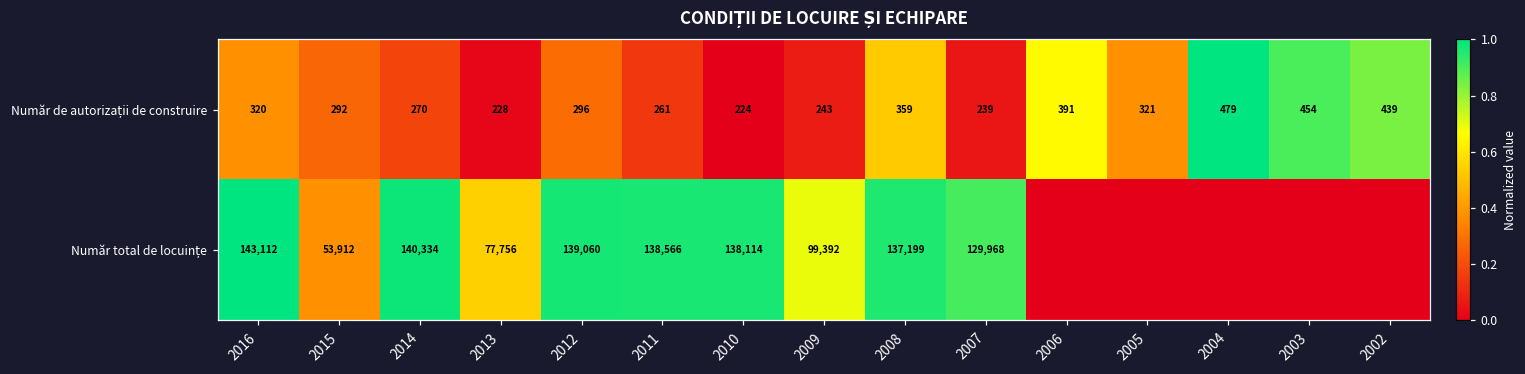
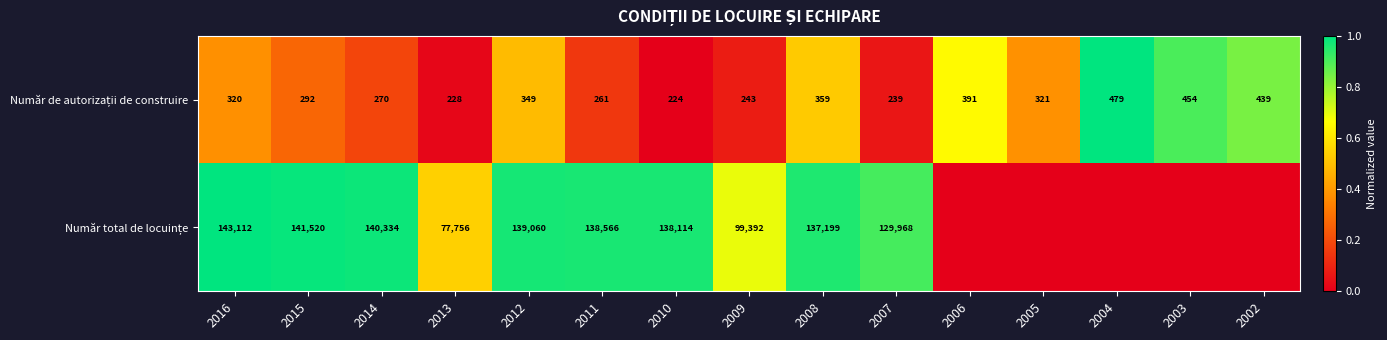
  {
    "Număr de autorizații de construire": {
      "2016": "320",
      "2015": "292",
      "2014": "270",
      "2013": "228",
-     "2012": "296",
+     "2012": "349",
      "2011": "261",
      "2010": "224",
      "2009": "243",
      "2008": "359",
      "2007": "239",
      "2006": "391",
      "2005": "321",
      "2004": "479",
      "2003": "454",
      "2002": "439"
    },
    "Număr total de locuințe": {
      "2016": "143,112",
-     "2015": "53,912",
+     "2015": "141,520",
      "2014": "140,334",
      "2013": "77,756",
      "2012": "139,060",
      "2011": "138,566",
      "2010": "138,114",
      "2009": "99,392",
      "2008": "137,199",
      "2007": "129,968"
    }
  }
